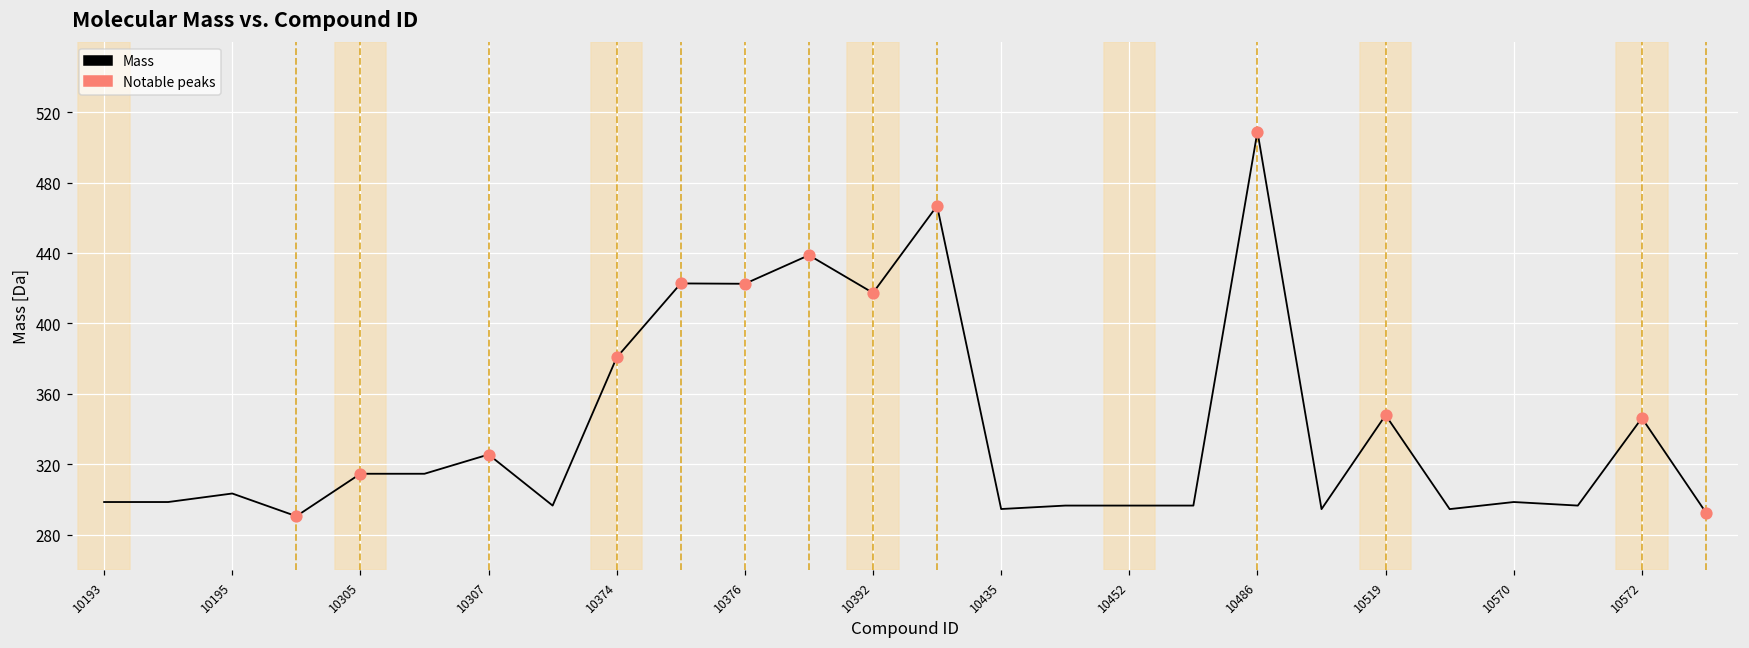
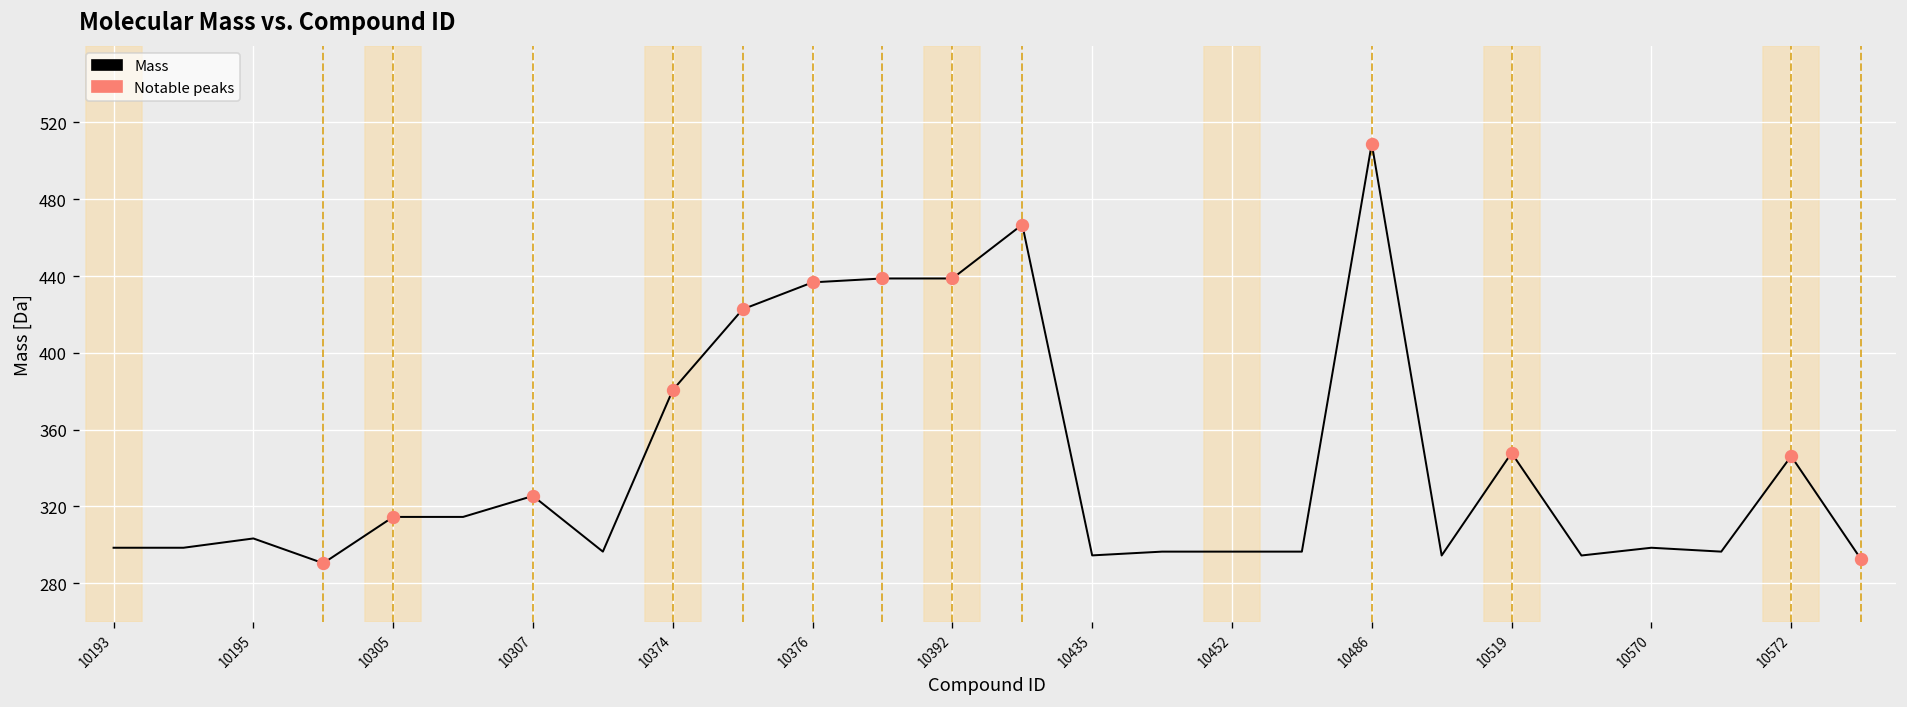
  {
    "Mass": {
      "10193": 298,
      "10195": 303,
-     "10376": 422,
-     "10392": 417,
+     "10376": 437,
+     "10392": 439,
      "10435": 294,
      "10452": 296,
      "10570": 298
    }
  }
